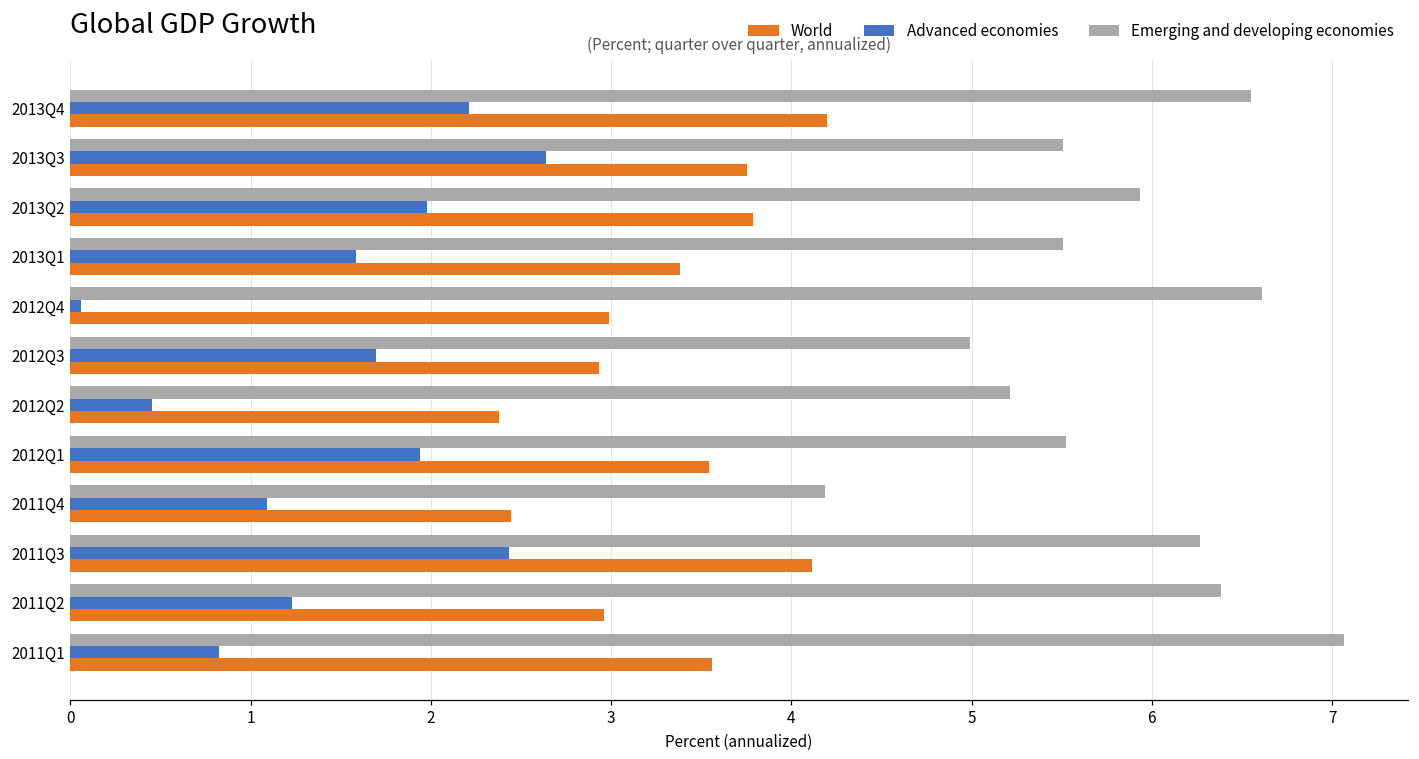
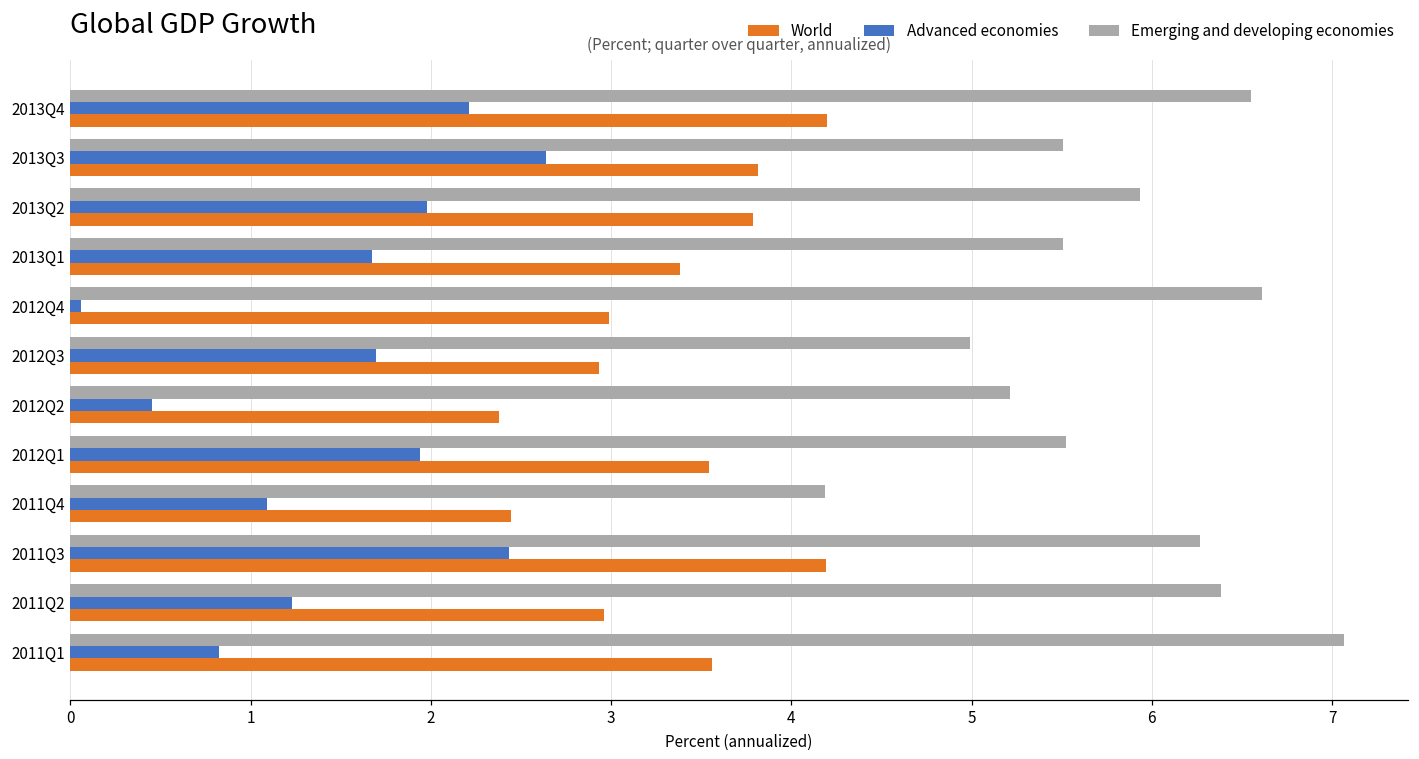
  {
    "World": {
      "2013Q4": 4.20,
-     "2013Q3": 3.75,
+     "2013Q3": 3.82,
      "2013Q2": 3.79,
      "2013Q1": 3.38,
      "2012Q4": 2.99,
      "2012Q3": 2.94,
      "2012Q2": 2.38,
      "2012Q1": 3.54,
      "2011Q4": 2.45,
-     "2011Q3": 4.11,
+     "2011Q3": 4.19,
      "2011Q2": 2.96,
      "2011Q1": 3.56
    },
    "Advanced economies": {
      "2013Q4": 2.21,
      "2013Q3": 2.64,
      "2013Q2": 1.98,
-     "2013Q1": 1.59,
+     "2013Q1": 1.68,
      "2012Q4": 0.06,
      "2012Q3": 1.70,
      "2012Q2": 0.46,
      "2012Q1": 1.94,
      "2011Q4": 1.09,
      "2011Q3": 2.43,
      "2011Q2": 1.23,
      "2011Q1": 0.83
    },
    "Emerging and developing economies": {
      "2013Q4": 6.55,
      "2013Q3": 5.51,
      "2013Q2": 5.94,
      "2013Q1": 5.51,
      "2012Q4": 6.61,
      "2012Q3": 4.99,
      "2012Q2": 5.21,
      "2012Q1": 5.52,
      "2011Q4": 4.19,
      "2011Q3": 6.27,
      "2011Q2": 6.38,
      "2011Q1": 7.07
    }
  }
